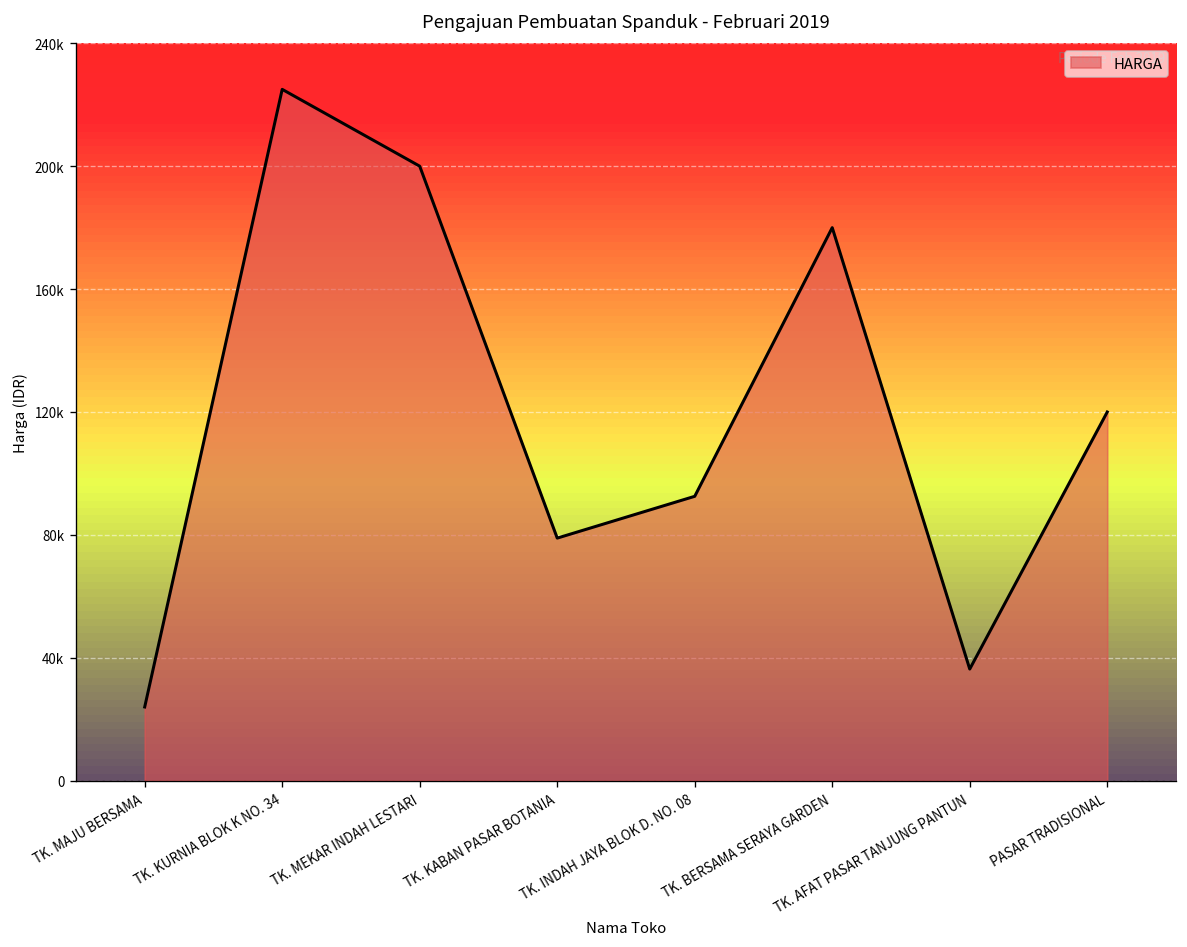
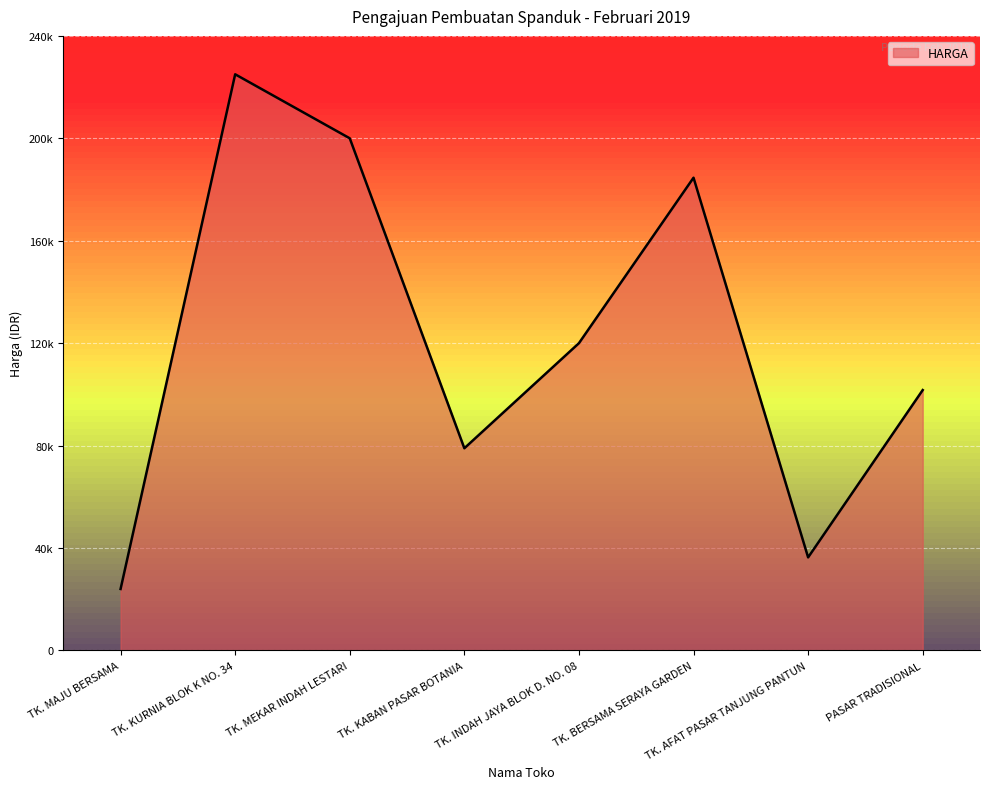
  {
    "TK. MAJU BERSAMA": 24000,
    "TK. KURNIA BLOK K NO. 34": 225000,
    "TK. MEKAR INDAH LESTARI": 200000,
    "TK. KABAN PASAR BOTANIA": 79000,
-   "TK. INDAH JAYA BLOK D. NO. 08": 93000,
-   "TK. BERSAMA SERAYA GARDEN": 180000,
+   "TK. INDAH JAYA BLOK D. NO. 08": 120000,
+   "TK. BERSAMA SERAYA GARDEN": 185000,
    "TK. AFAT PASAR TANJUNG PANTUN": 36000,
-   "PASAR TRADISIONAL": 120000
+   "PASAR TRADISIONAL": 102000
  }
